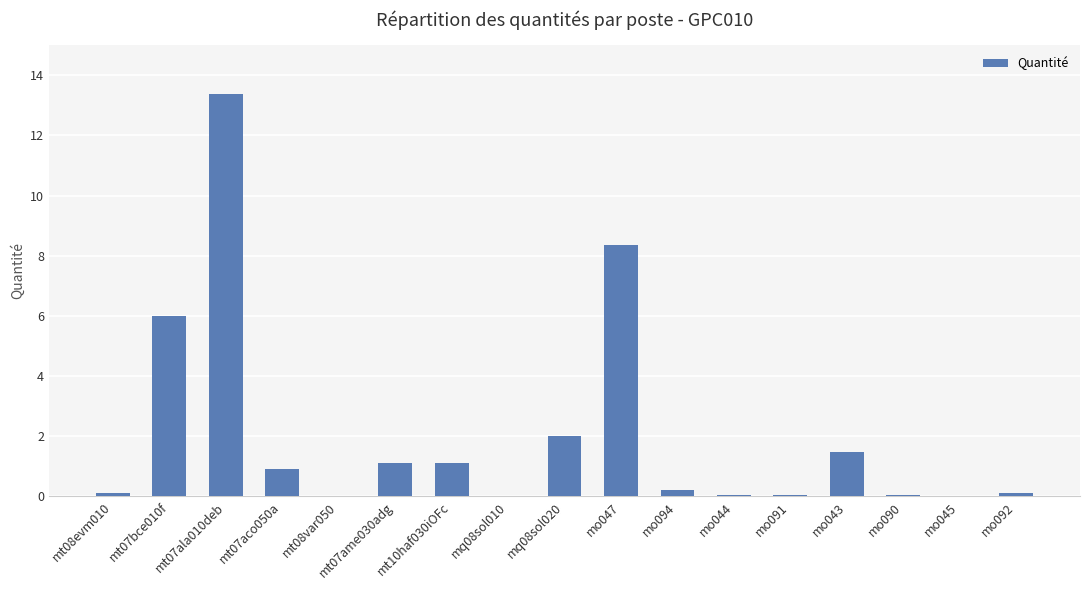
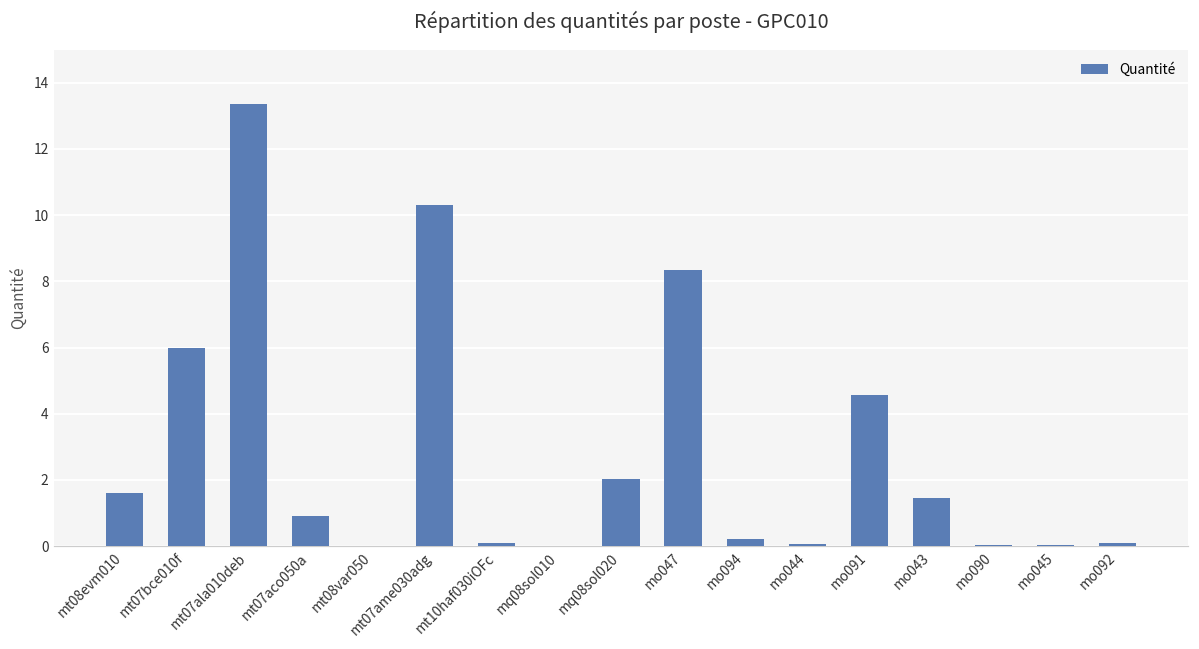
  {
-   "mt08evm010": 0.1,
+   "mt08evm010": 1.6,
    "mt07bce010f": 6.0,
    "mt07ala010deb": 13.4,
    "mt07aco050a": 0.9,
-   "mt07ame030adg": 1.1,
-   "mt10haf030iOFc": 1.1,
+   "mt07ame030adg": 10.3,
+   "mt10haf030iOFc": 0.1,
    "mq08sol020": 2.0,
    "mo047": 8.4,
    "mo094": 0.2,
-   "mo091": 0.1,
+   "mo091": 4.6,
    "mo043": 1.5,
    "mo092": 0.1
  }
